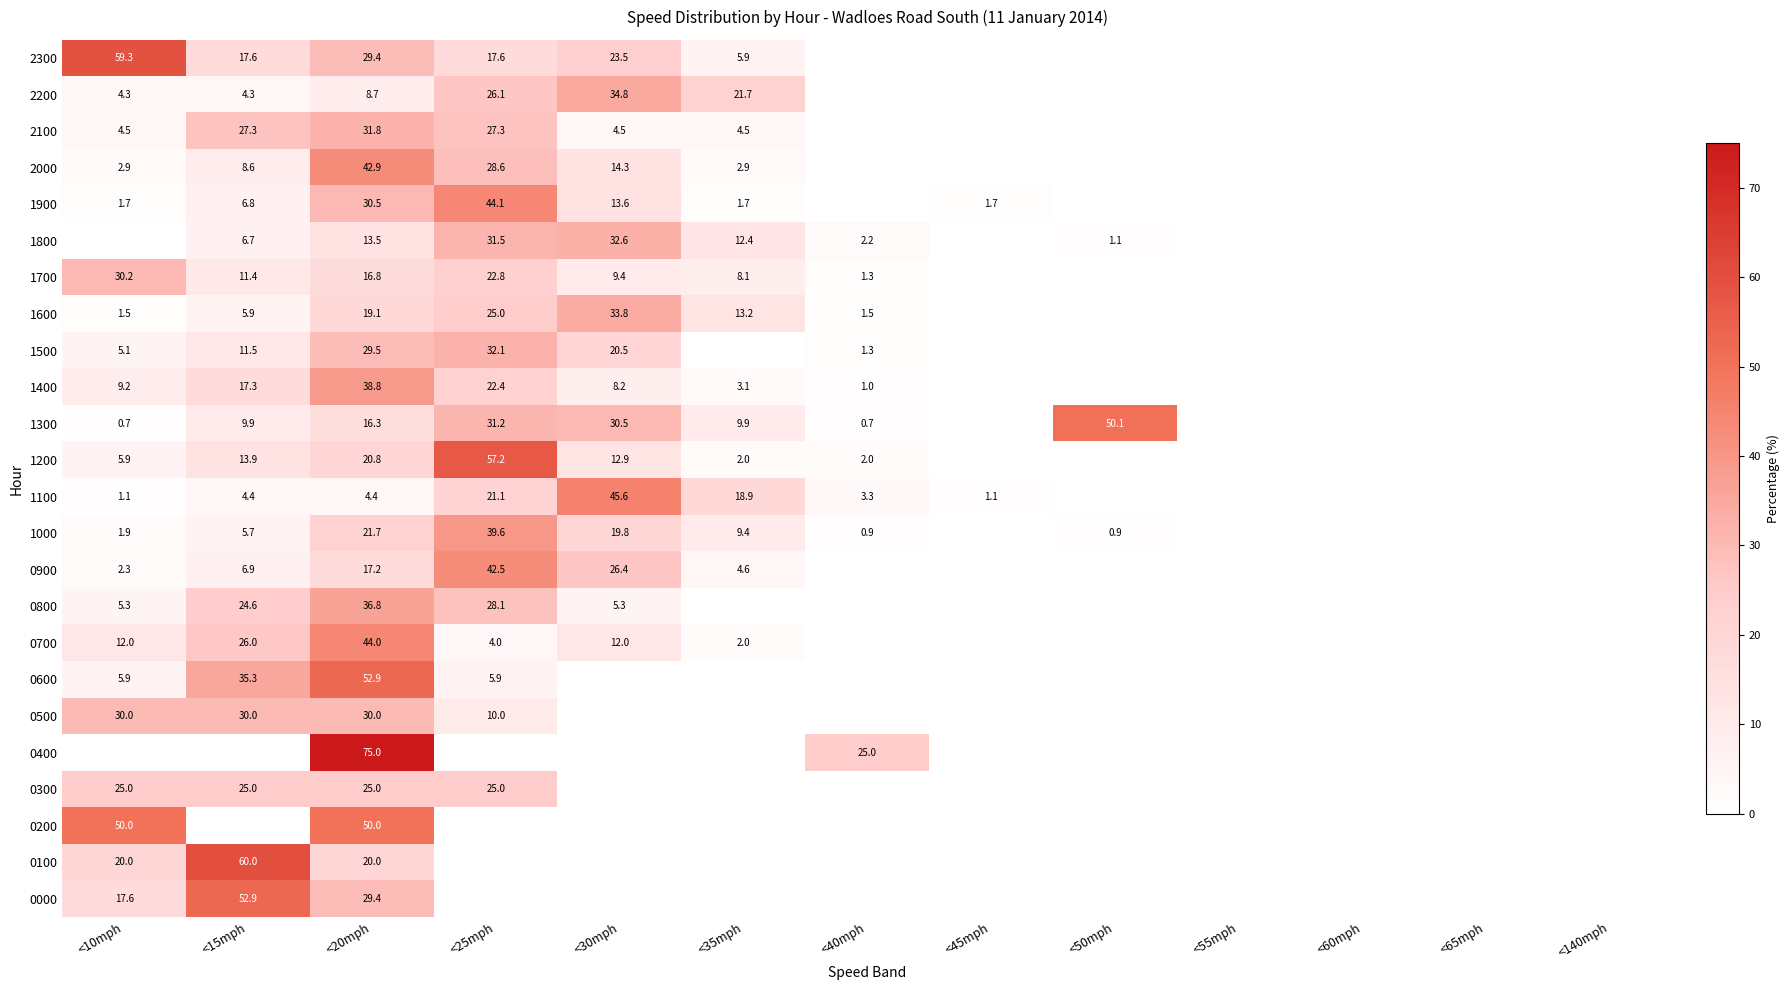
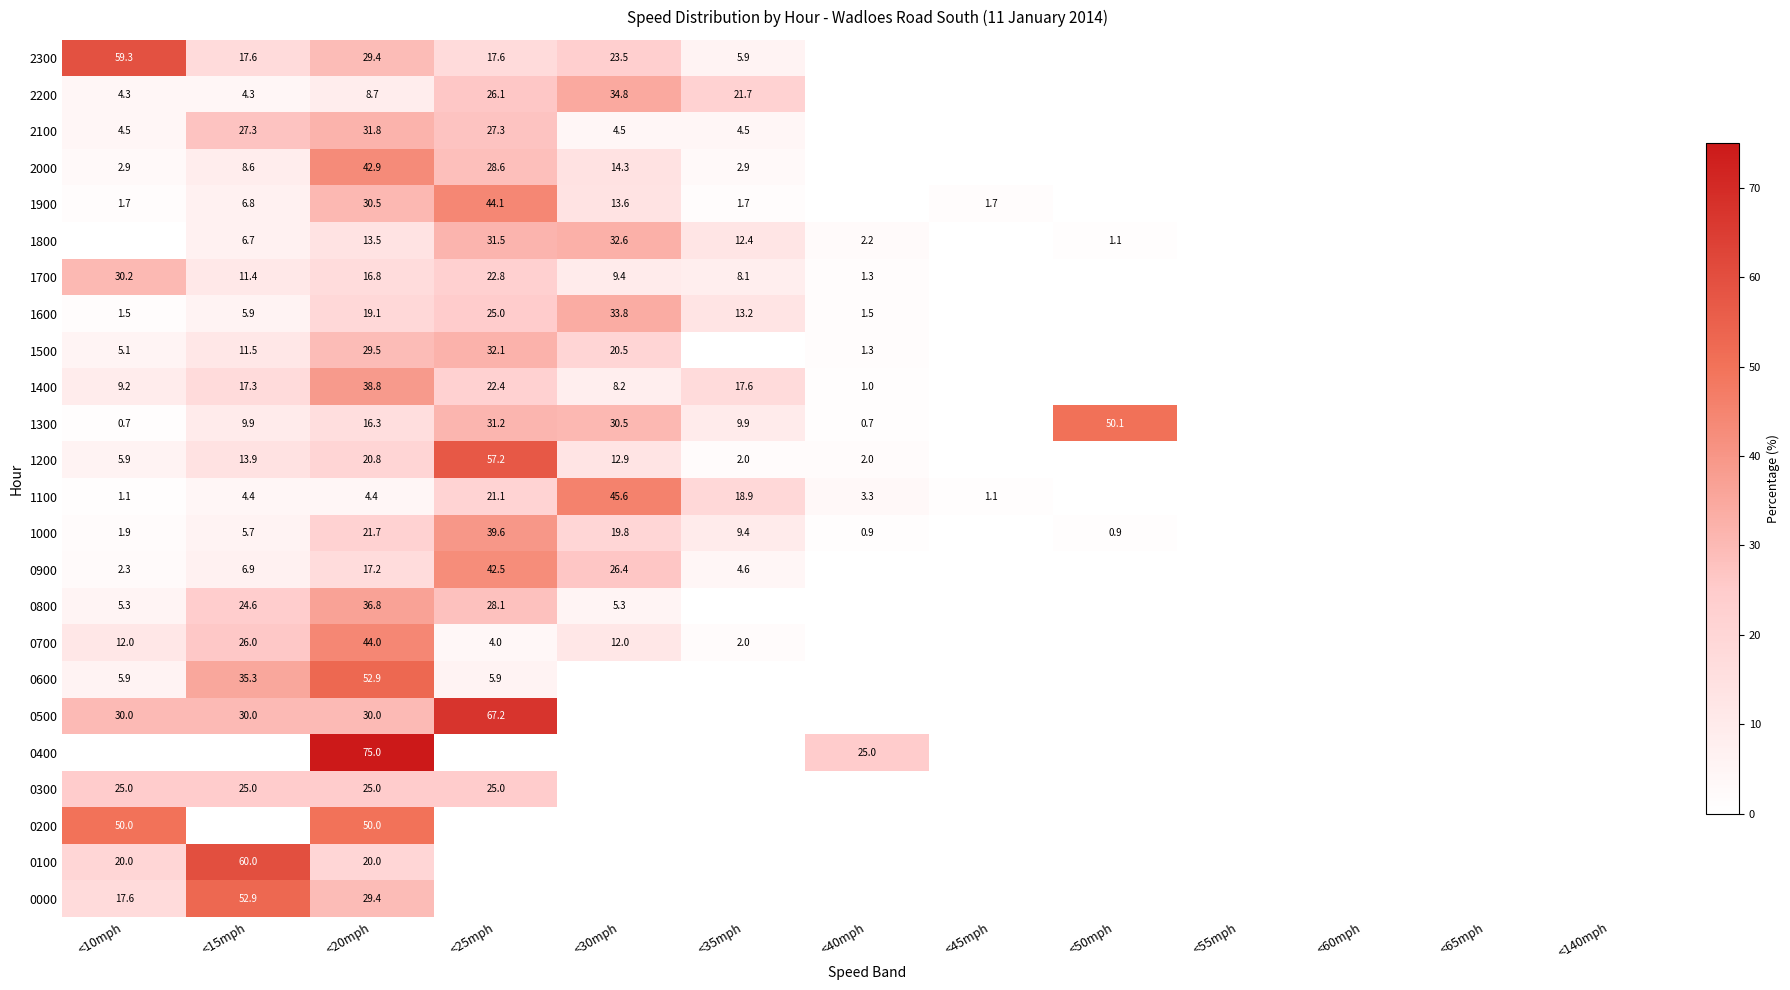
  {
    "2300": {
      "<10mph": 59.3,
      "<15mph": 17.6,
      "<20mph": 29.4,
      "<25mph": 17.6,
      "<30mph": 23.5,
      "<35mph": 5.9
    },
    "2200": {
      "<10mph": 4.3,
      "<15mph": 4.3,
      "<20mph": 8.7,
      "<25mph": 26.1,
      "<30mph": 34.8,
      "<35mph": 21.7
    },
    "2100": {
      "<10mph": 4.5,
      "<15mph": 27.3,
      "<20mph": 31.8,
      "<25mph": 27.3,
      "<30mph": 4.5,
      "<35mph": 4.5
    },
    "2000": {
      "<10mph": 2.9,
      "<15mph": 8.6,
      "<20mph": 42.9,
      "<25mph": 28.6,
      "<30mph": 14.3,
      "<35mph": 2.9
    },
    "1900": {
      "<10mph": 1.7,
      "<15mph": 6.8,
      "<20mph": 30.5,
      "<25mph": 44.1,
      "<30mph": 13.6,
      "<35mph": 1.7,
      "<45mph": 1.7
    },
    "1800": {
      "<15mph": 6.7,
      "<20mph": 13.5,
      "<25mph": 31.5,
      "<30mph": 32.6,
      "<35mph": 12.4,
      "<40mph": 2.2,
      "<50mph": 1.1
    },
    "1700": {
      "<10mph": 30.2,
      "<15mph": 11.4,
      "<20mph": 16.8,
      "<25mph": 22.8,
      "<30mph": 9.4,
      "<35mph": 8.1,
      "<40mph": 1.3
    },
    "1600": {
      "<10mph": 1.5,
      "<15mph": 5.9,
      "<20mph": 19.1,
      "<25mph": 25.0,
      "<30mph": 33.8,
      "<35mph": 13.2,
      "<40mph": 1.5
    },
    "1500": {
      "<10mph": 5.1,
      "<15mph": 11.5,
      "<20mph": 29.5,
      "<25mph": 32.1,
      "<30mph": 20.5,
      "<40mph": 1.3
    },
    "1400": {
      "<10mph": 9.2,
      "<15mph": 17.3,
      "<20mph": 38.8,
      "<25mph": 22.4,
      "<30mph": 8.2,
-     "<35mph": 3.1,
+     "<35mph": 17.6,
      "<40mph": 1.0
    },
    "1300": {
      "<10mph": 0.7,
      "<15mph": 9.9,
      "<20mph": 16.3,
      "<25mph": 31.2,
      "<30mph": 30.5,
      "<35mph": 9.9,
      "<40mph": 0.7,
      "<50mph": 50.1
    },
    "1200": {
      "<10mph": 5.9,
      "<15mph": 13.9,
      "<20mph": 20.8,
      "<25mph": 57.2,
      "<30mph": 12.9,
      "<35mph": 2.0,
      "<40mph": 2.0
    },
    "1100": {
      "<10mph": 1.1,
      "<15mph": 4.4,
      "<20mph": 4.4,
      "<25mph": 21.1,
      "<30mph": 45.6,
      "<35mph": 18.9,
      "<40mph": 3.3,
      "<45mph": 1.1
    },
    "1000": {
      "<10mph": 1.9,
      "<15mph": 5.7,
      "<20mph": 21.7,
      "<25mph": 39.6,
      "<30mph": 19.8,
      "<35mph": 9.4,
      "<40mph": 0.9,
      "<50mph": 0.9
    },
    "0900": {
      "<10mph": 2.3,
      "<15mph": 6.9,
      "<20mph": 17.2,
      "<25mph": 42.5,
      "<30mph": 26.4,
      "<35mph": 4.6
    },
    "0800": {
      "<10mph": 5.3,
      "<15mph": 24.6,
      "<20mph": 36.8,
      "<25mph": 28.1,
      "<30mph": 5.3
    },
    "0700": {
      "<10mph": 12.0,
      "<15mph": 26.0,
      "<20mph": 44.0,
      "<25mph": 4.0,
      "<30mph": 12.0,
      "<35mph": 2.0
    },
    "0600": {
      "<10mph": 5.9,
      "<15mph": 35.3,
      "<20mph": 52.9,
      "<25mph": 5.9
    },
    "0500": {
      "<10mph": 30.0,
      "<15mph": 30.0,
      "<20mph": 30.0,
-     "<25mph": 10.0
+     "<25mph": 67.2
    },
    "0400": {
      "<20mph": 75.0,
      "<40mph": 25.0
    },
    "0300": {
      "<10mph": 25.0,
      "<15mph": 25.0,
      "<20mph": 25.0,
      "<25mph": 25.0
    },
    "0200": {
      "<10mph": 50.0,
      "<20mph": 50.0
    },
    "0100": {
      "<10mph": 20.0,
      "<15mph": 60.0,
      "<20mph": 20.0
    },
    "0000": {
      "<10mph": 17.6,
      "<15mph": 52.9,
      "<20mph": 29.4
    }
  }
